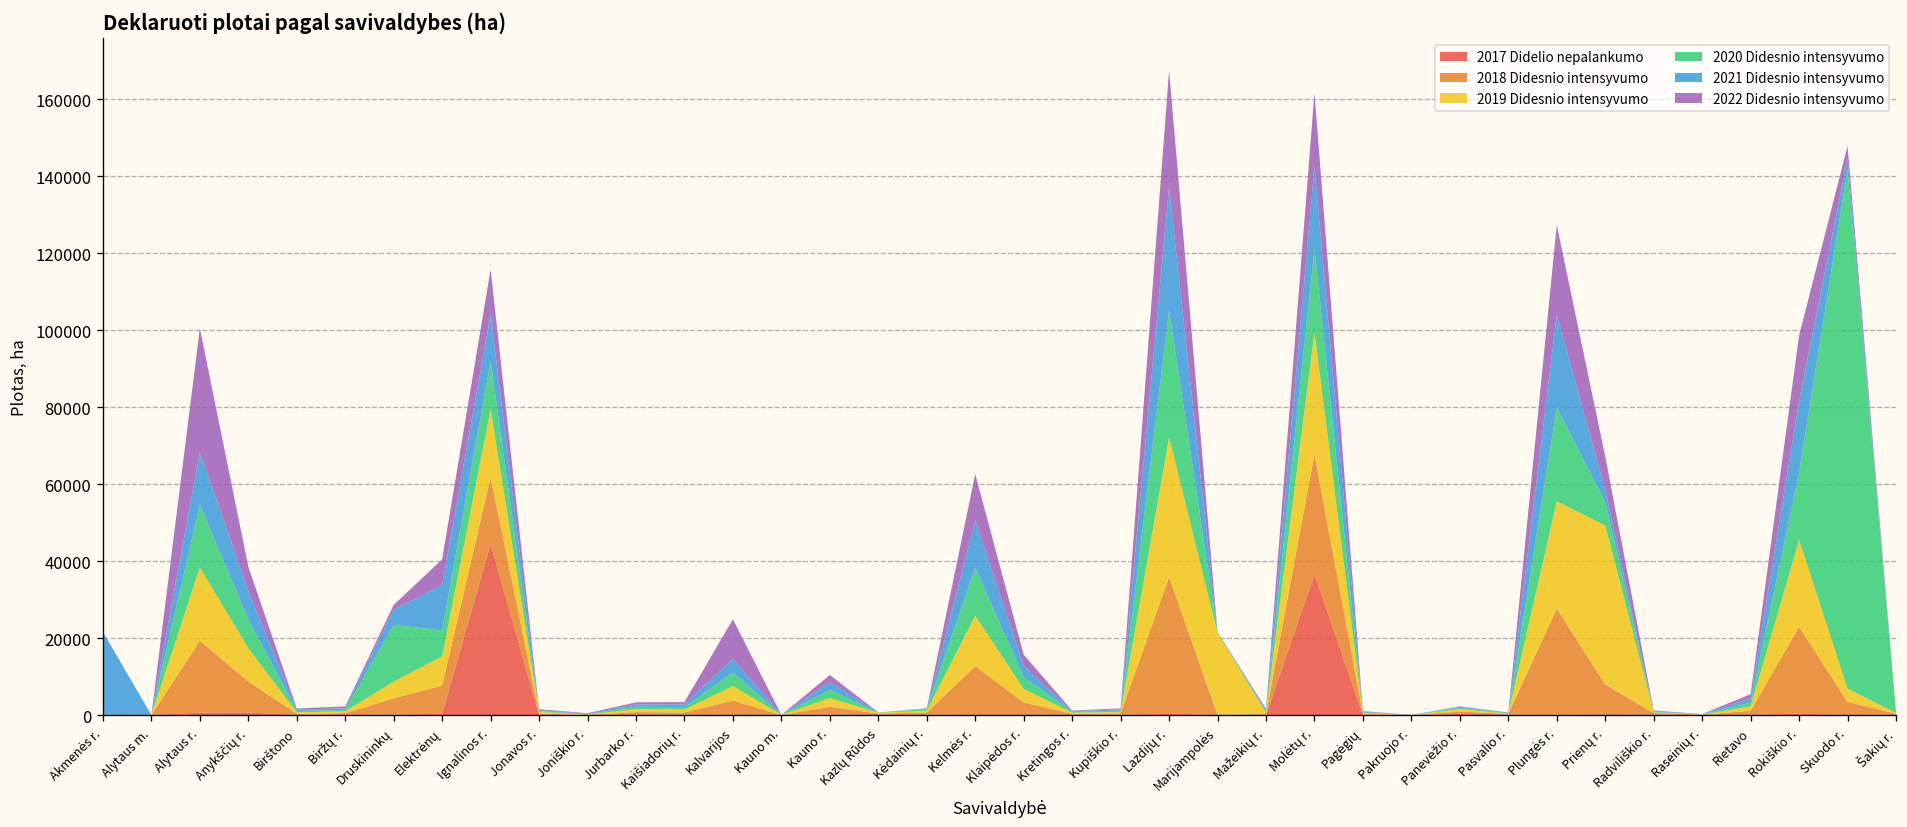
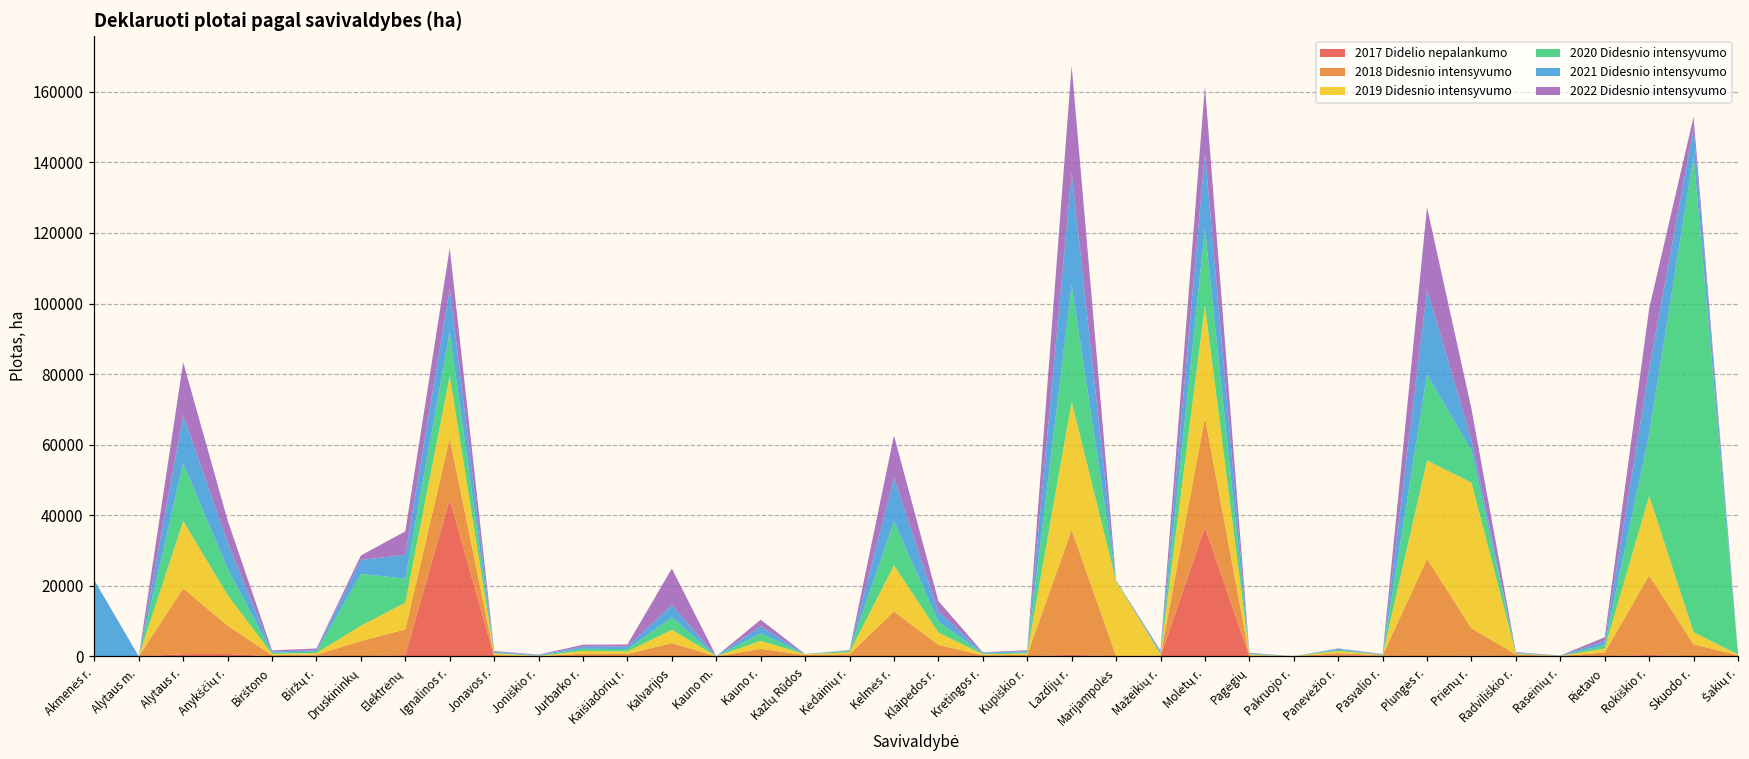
  {
    "2019 Didesnio intensyvumo": {
      "Alytaus r.": 19000,
      "Anykščių r.": 9000,
      "Druskininkų": 4000,
      "Elektrėnų": 8000,
      "Ignalinos r.": 18000,
      "Kalvarijos": 4000,
      "Kauno r.": 2000,
      "Kelmės r.": 13000,
      "Klaipėdos r.": 4000,
      "Lazdijų r.": 36000,
      "Molėtų r.": 32000,
      "Plungės r.": 28000,
      "Prienų r.": 41000,
      "Rietavo": 1000,
      "Rokiškio r.": 23000,
      "Skuodo r.": 3000
    },
    "2020 Didesnio intensyvumo": {
      "Alytaus r.": 16000,
      "Anykščių r.": 7000,
      "Druskininkų": 15000,
      "Elektrėnų": 7000,
      "Ignalinos r.": 12000,
      "Kalvarijos": 3000,
      "Kauno r.": 2000,
      "Kelmės r.": 12000,
      "Klaipėdos r.": 3000,
      "Lazdijų r.": 33000,
      "Molėtų r.": 22000,
      "Plungės r.": 24000,
-     "Prienų r.": 6000,
+     "Prienų r.": 9000,
      "Rietavo": 1000,
      "Rokiškio r.": 18000,
      "Skuodo r.": 135000
    },
    "2021 Didesnio intensyvumo": {
      "Alytaus r.": 14000,
      "Anykščių r.": 7000,
      "Druskininkų": 4000,
-     "Elektrėnų": 12000,
+     "Elektrėnų": 7000,
      "Ignalinos r.": 12000,
      "Kalvarijos": 4000,
      "Kauno r.": 2000,
      "Kelmės r.": 12000,
      "Klaipėdos r.": 3000,
      "Lazdijų r.": 32000,
      "Molėtų r.": 21000,
      "Plungės r.": 24000,
      "Prienų r.": 3000,
      "Rietavo": 1000,
      "Rokiškio r.": 19000,
-     "Skuodo r.": 3000
+     "Skuodo r.": 8000
    },
    "2022 Didesnio intensyvumo": {
-     "Alytaus r.": 32000,
+     "Alytaus r.": 15000,
      "Anykščių r.": 6000,
      "Druskininkų": 1000,
      "Elektrėnų": 7000,
      "Ignalinos r.": 12000,
      "Kalvarijos": 10000,
      "Kauno r.": 2000,
      "Kelmės r.": 12000,
      "Klaipėdos r.": 3000,
      "Lazdijų r.": 30000,
      "Molėtų r.": 19000,
      "Plungės r.": 23000,
      "Prienų r.": 9000,
      "Rietavo": 1000,
      "Rokiškio r.": 17000,
      "Skuodo r.": 3000
    }
  }
